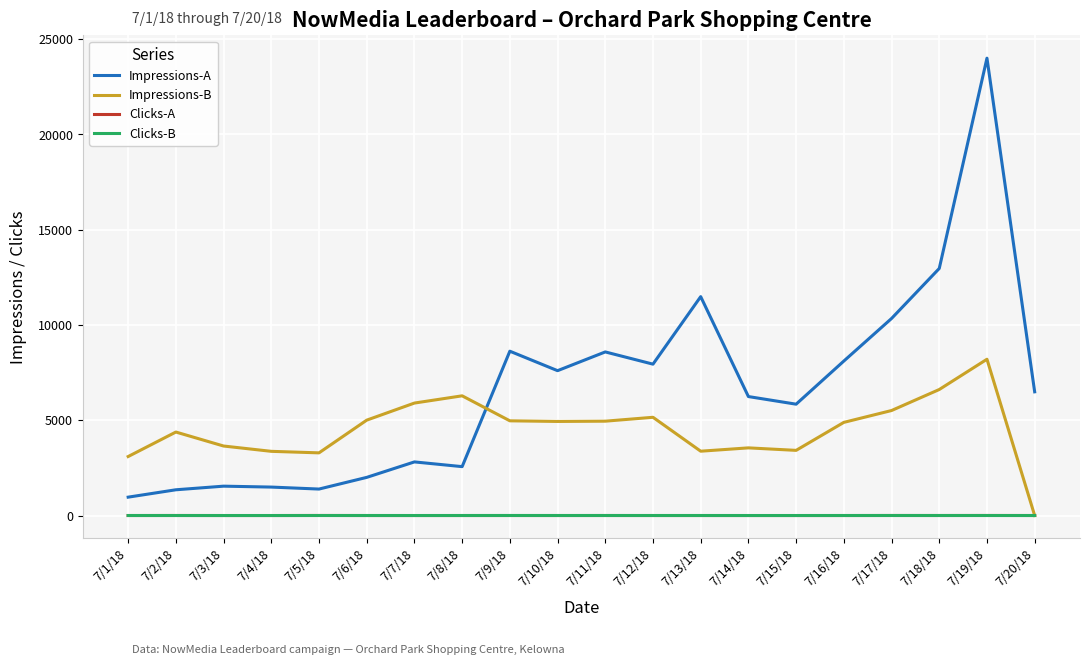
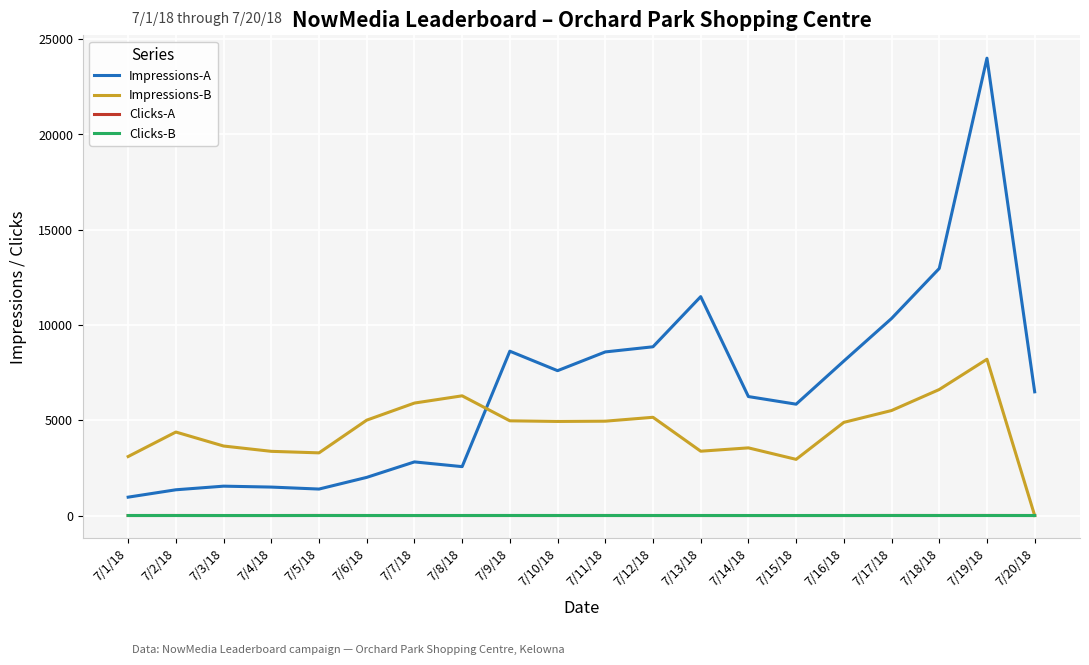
  {
    "Impressions-A": {
      "7/1/18": 1000,
      "7/2/18": 1400,
      "7/3/18": 1500,
      "7/4/18": 1500,
      "7/5/18": 1400,
      "7/6/18": 2000,
      "7/7/18": 2800,
      "7/8/18": 2600,
      "7/9/18": 8600,
      "7/10/18": 7600,
      "7/11/18": 8600,
-     "7/12/18": 7900,
+     "7/12/18": 8900,
      "7/13/18": 11500,
      "7/14/18": 6200,
      "7/15/18": 5800,
      "7/16/18": 8100,
      "7/17/18": 10300,
      "7/18/18": 13000,
      "7/19/18": 24000,
      "7/20/18": 6500
    },
    "Impressions-B": {
      "7/1/18": 3100,
      "7/2/18": 4400,
      "7/3/18": 3600,
      "7/4/18": 3400,
      "7/5/18": 3300,
      "7/6/18": 5000,
      "7/7/18": 5900,
      "7/8/18": 6300,
      "7/9/18": 5000,
      "7/10/18": 4900,
      "7/11/18": 5000,
      "7/12/18": 5200,
      "7/13/18": 3400,
      "7/14/18": 3600,
-     "7/15/18": 3400,
+     "7/15/18": 2900,
      "7/16/18": 4900,
      "7/17/18": 5500,
      "7/18/18": 6600,
      "7/19/18": 8200
    },
    "Clicks-B": {
      "7/1/18": 0,
      "7/2/18": 0,
      "7/3/18": 0,
      "7/4/18": 0,
      "7/5/18": 0,
      "7/6/18": 0,
      "7/7/18": 0,
      "7/8/18": 0,
      "7/9/18": 0,
      "7/10/18": 0,
      "7/11/18": 0,
      "7/12/18": 0,
      "7/13/18": 0,
      "7/14/18": 0,
      "7/15/18": 0,
      "7/16/18": 0,
      "7/17/18": 0,
      "7/18/18": 0,
      "7/19/18": 0
    }
  }
